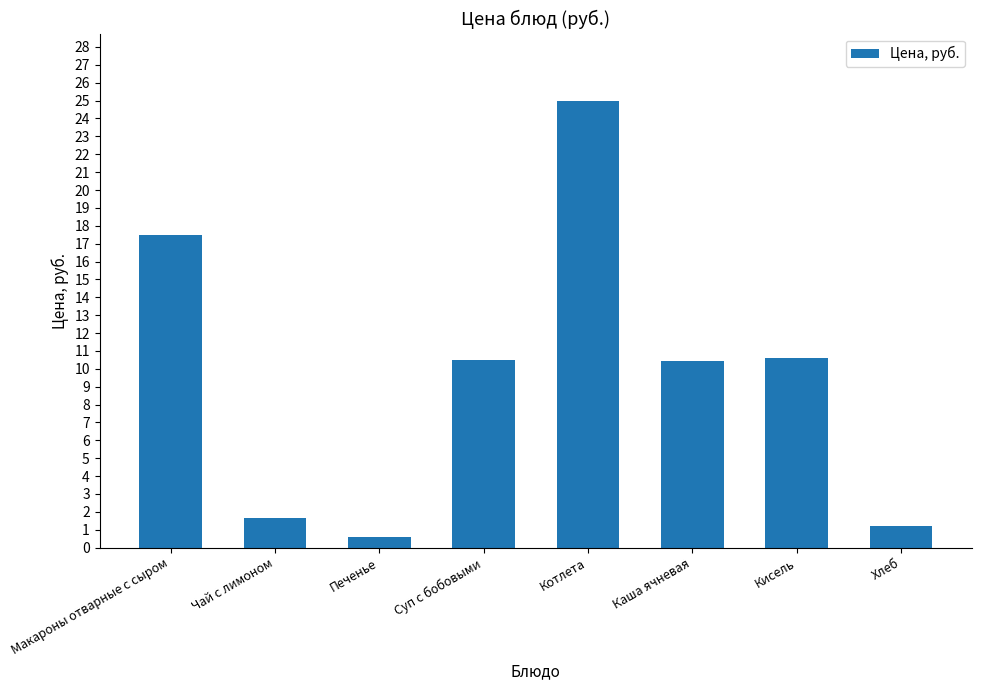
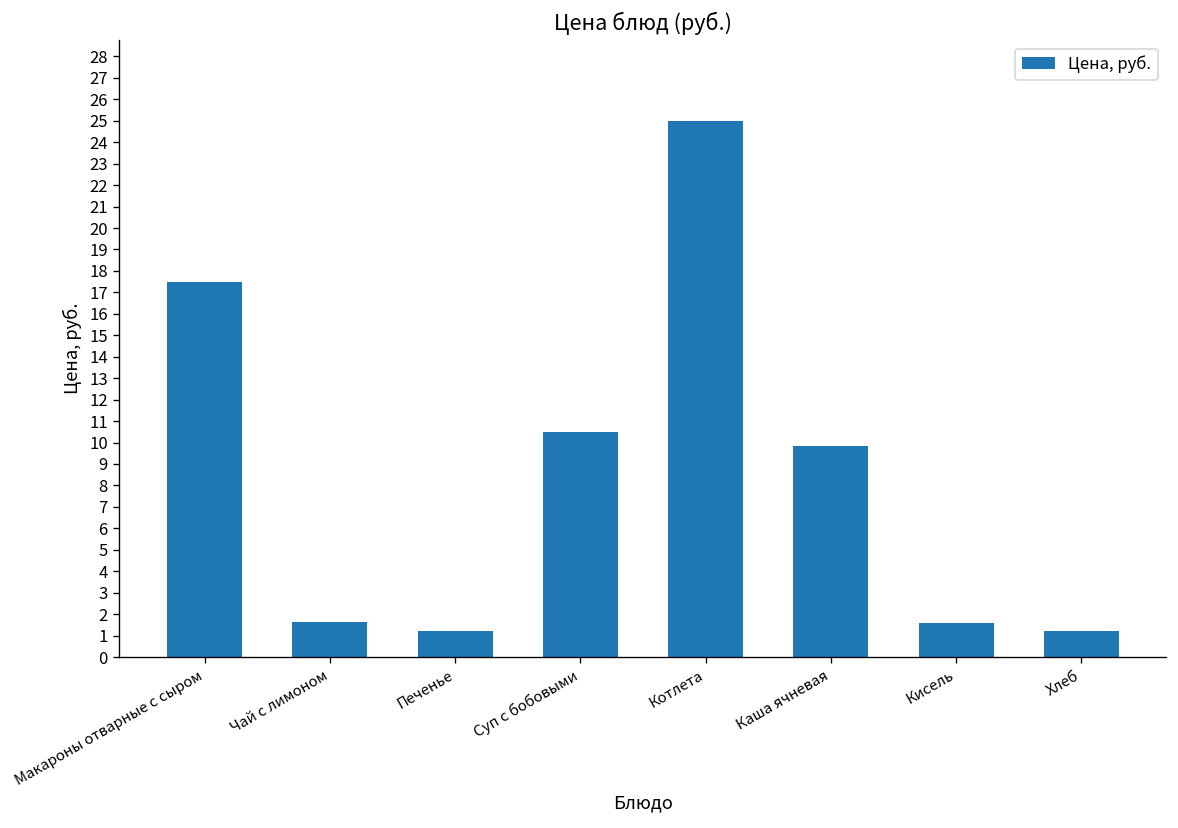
  {
    "Макароны отварные с сыром": 17.5,
    "Чай с лимоном": 1.6,
-   "Печенье": 0.6,
+   "Печенье": 1.2,
    "Суп с бобовыми": 10.5,
    "Котлета": 25.0,
-   "Каша ячневая": 10.4,
-   "Кисель": 10.6,
+   "Каша ячневая": 9.8,
+   "Кисель": 1.6,
    "Хлеб": 1.2
  }
